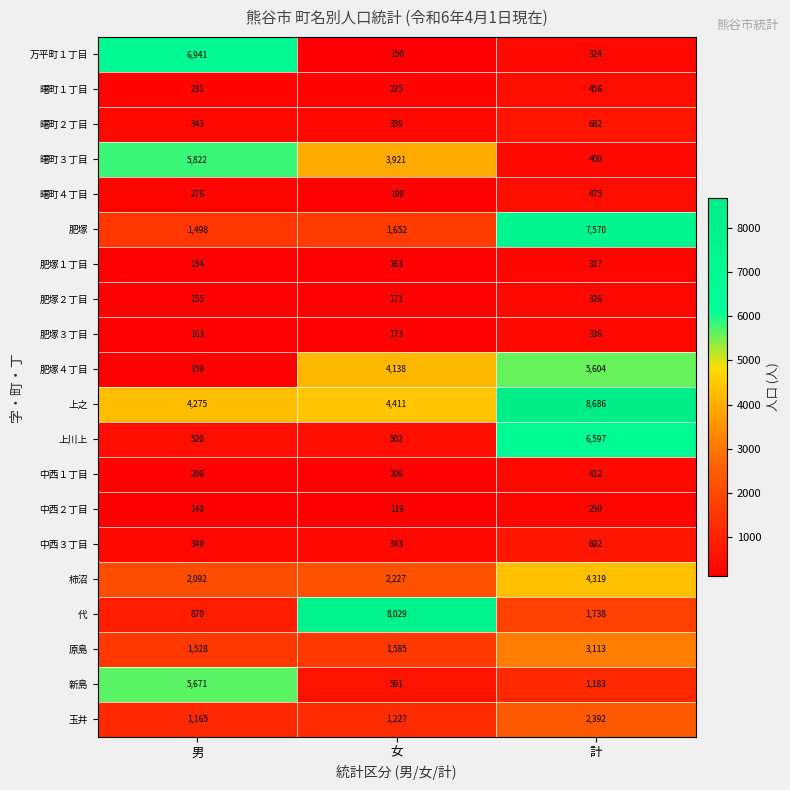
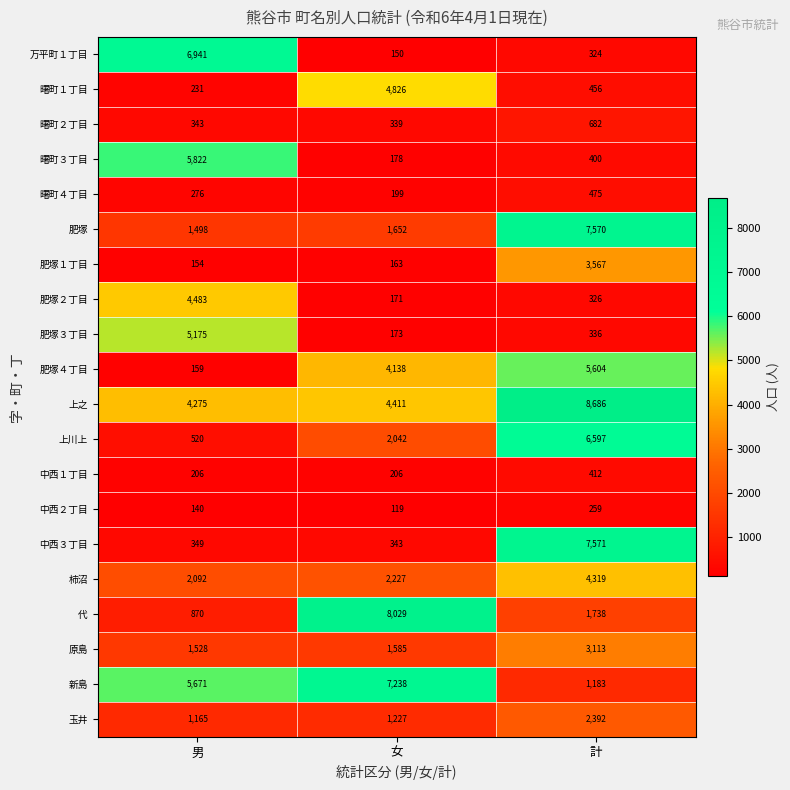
  {
    "万平町１丁目": {
      "男": "6,941",
      "女": "150",
      "計": "324"
    },
    "曙町１丁目": {
      "男": "231",
-     "女": "225",
+     "女": "4,826",
      "計": "456"
    },
    "曙町２丁目": {
      "男": "343",
      "女": "339",
      "計": "682"
    },
    "曙町３丁目": {
      "男": "5,822",
-     "女": "3,921",
+     "女": "178",
      "計": "400"
    },
    "曙町４丁目": {
      "男": "276",
      "女": "199",
      "計": "475"
    },
    "肥塚": {
      "男": "1,498",
      "女": "1,652",
      "計": "7,570"
    },
    "肥塚１丁目": {
      "男": "154",
      "女": "163",
-     "計": "317"
+     "計": "3,567"
    },
    "肥塚２丁目": {
-     "男": "155",
+     "男": "4,483",
      "女": "171",
      "計": "326"
    },
    "肥塚３丁目": {
-     "男": "163",
+     "男": "5,175",
      "女": "173",
      "計": "336"
    },
    "肥塚４丁目": {
      "男": "159",
      "女": "4,138",
      "計": "5,604"
    },
    "上之": {
      "男": "4,275",
      "女": "4,411",
      "計": "8,686"
    },
    "上川上": {
      "男": "520",
-     "女": "502",
+     "女": "2,042",
      "計": "6,597"
    },
    "中西１丁目": {
      "男": "206",
      "女": "206",
      "計": "412"
    },
    "中西２丁目": {
      "男": "140",
      "女": "119",
      "計": "259"
    },
    "中西３丁目": {
      "男": "349",
      "女": "343",
-     "計": "692"
+     "計": "7,571"
    },
    "柿沼": {
      "男": "2,092",
      "女": "2,227",
      "計": "4,319"
    },
    "代": {
      "男": "870",
      "女": "8,029",
      "計": "1,738"
    },
    "原島": {
      "男": "1,528",
      "女": "1,585",
      "計": "3,113"
    },
    "新島": {
      "男": "5,671",
-     "女": "591",
+     "女": "7,238",
      "計": "1,183"
    },
    "玉井": {
      "男": "1,165",
      "女": "1,227",
      "計": "2,392"
    }
  }
